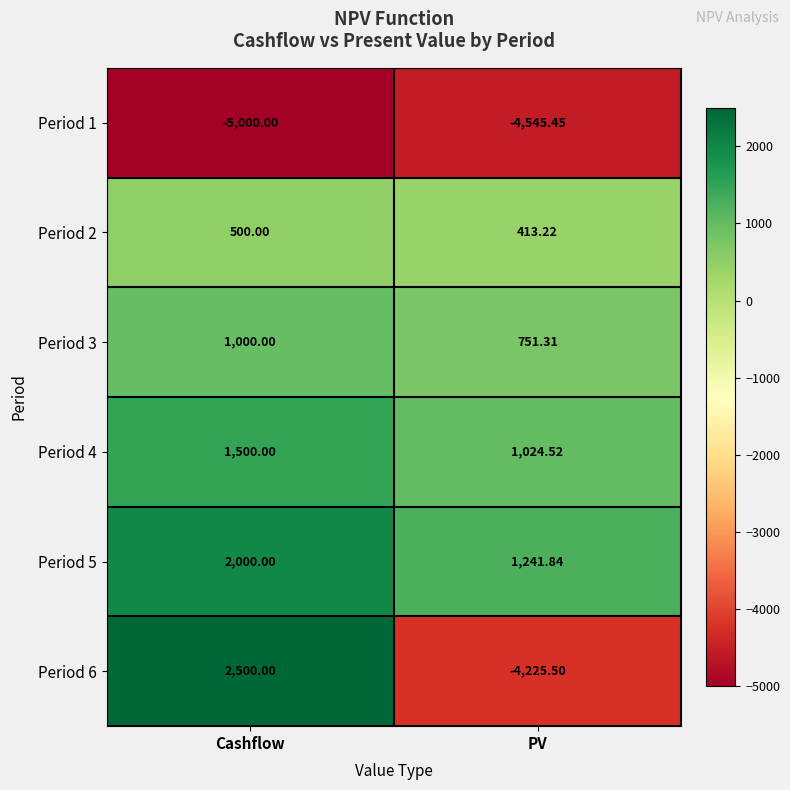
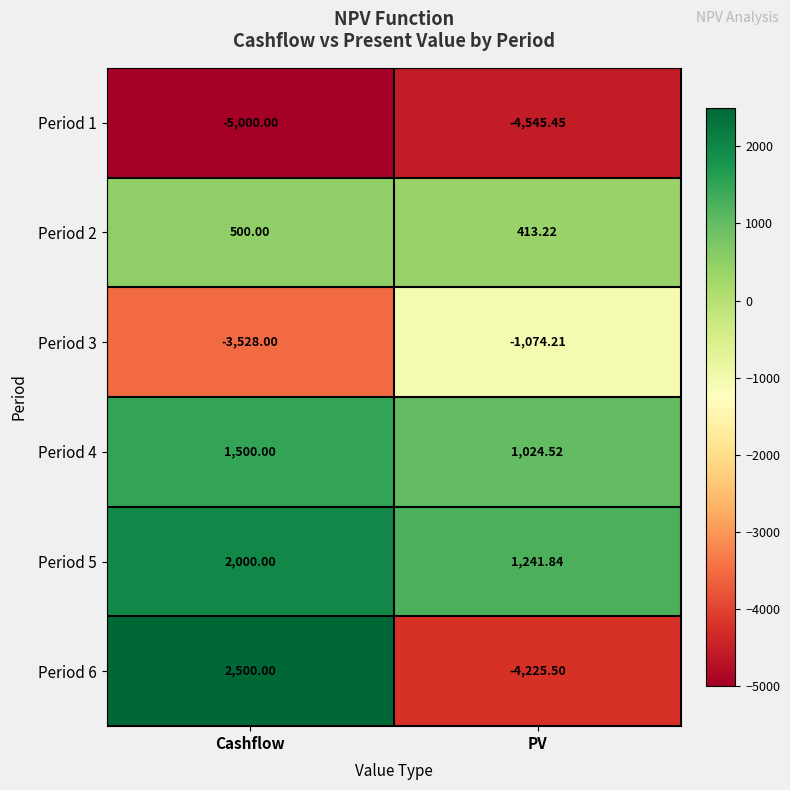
  {
    "Period 1": {
      "Cashflow": "-5,000.00",
      "PV": "-4,545.45"
    },
    "Period 2": {
      "Cashflow": "500.00",
      "PV": "413.22"
    },
    "Period 3": {
-     "Cashflow": "1,000.00",
-     "PV": "751.31"
+     "Cashflow": "-3,528.00",
+     "PV": "-1,074.21"
    },
    "Period 4": {
      "Cashflow": "1,500.00",
      "PV": "1,024.52"
    },
    "Period 5": {
      "Cashflow": "2,000.00",
      "PV": "1,241.84"
    },
    "Period 6": {
      "Cashflow": "2,500.00",
      "PV": "-4,225.50"
    }
  }
